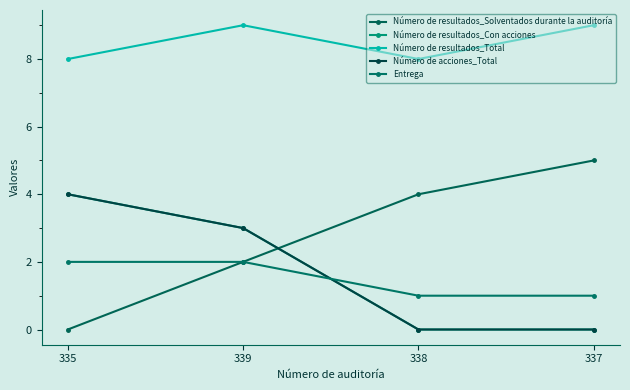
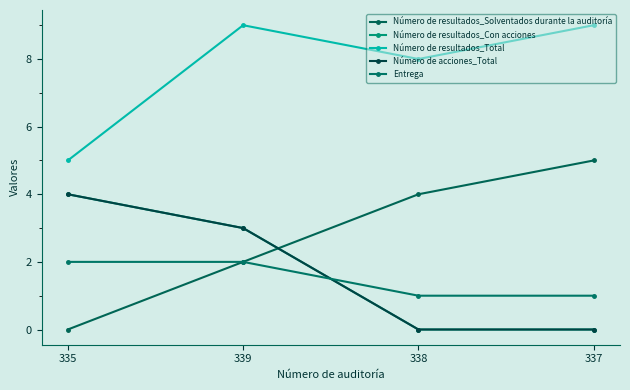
  {
    "Número de resultados_Total": {
-     "335": 8,
+     "335": 5,
      "339": 9
    }
  }
